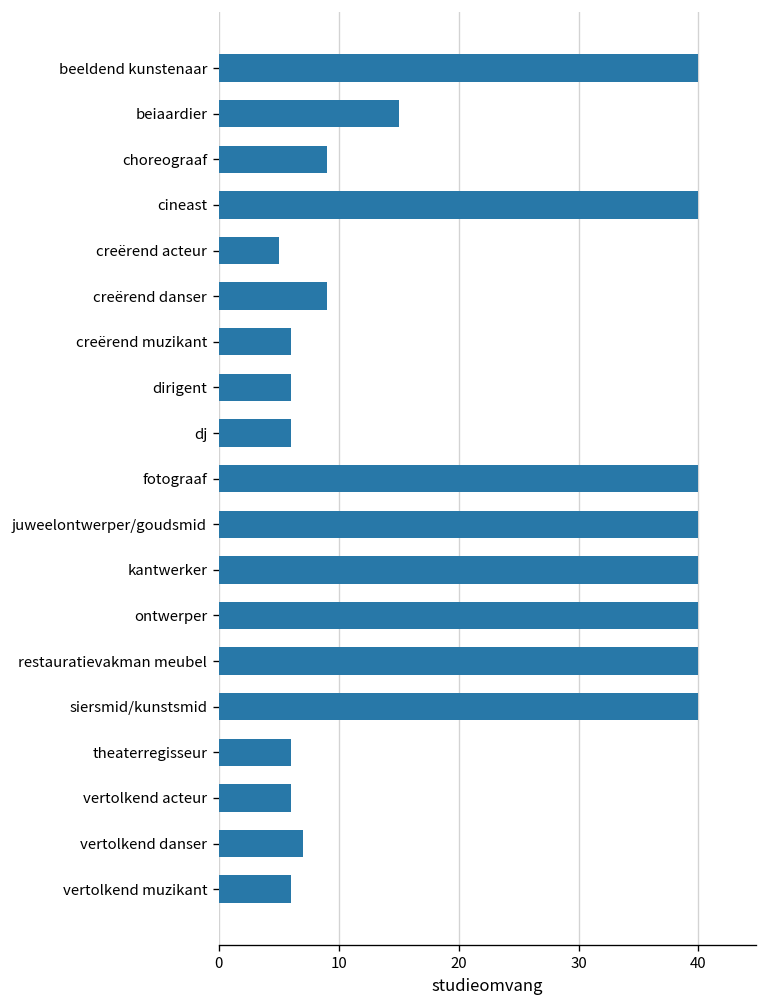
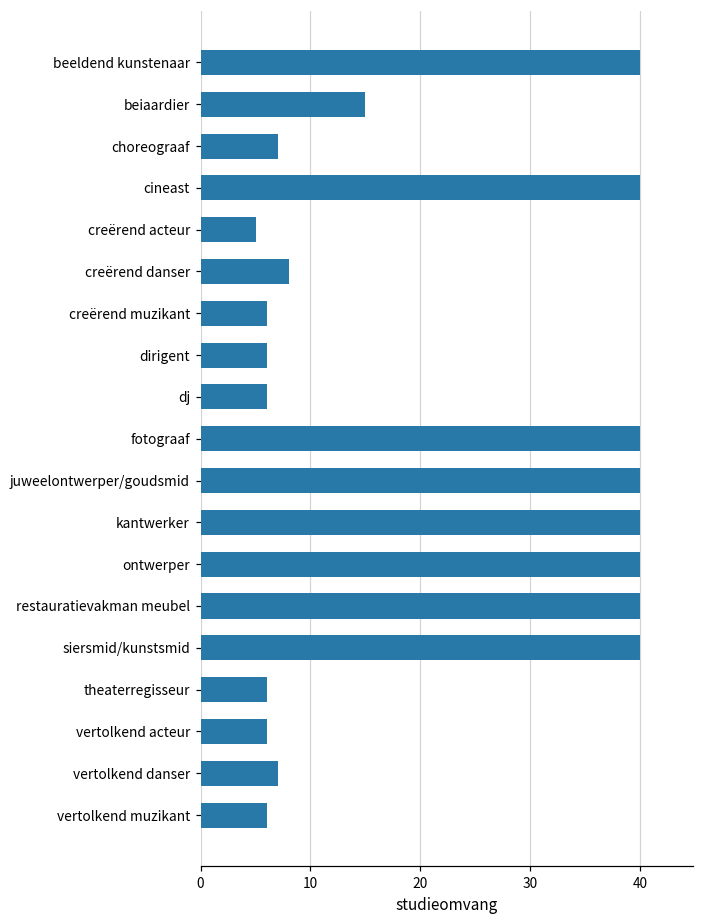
  {
    "beeldend kunstenaar": 40,
    "beiaardier": 15,
-   "choreograaf": 9,
+   "choreograaf": 7,
    "cineast": 40,
    "creërend acteur": 5,
-   "creërend danser": 9,
+   "creërend danser": 8,
    "creërend muzikant": 6,
    "dirigent": 6,
    "dj": 6,
    "fotograaf": 40,
    "juweelontwerper/goudsmid": 40,
    "kantwerker": 40,
    "ontwerper": 40,
    "restauratievakman meubel": 40,
    "siersmid/kunstsmid": 40,
    "theaterregisseur": 6,
    "vertolkend acteur": 6,
    "vertolkend danser": 7,
    "vertolkend muzikant": 6
  }
